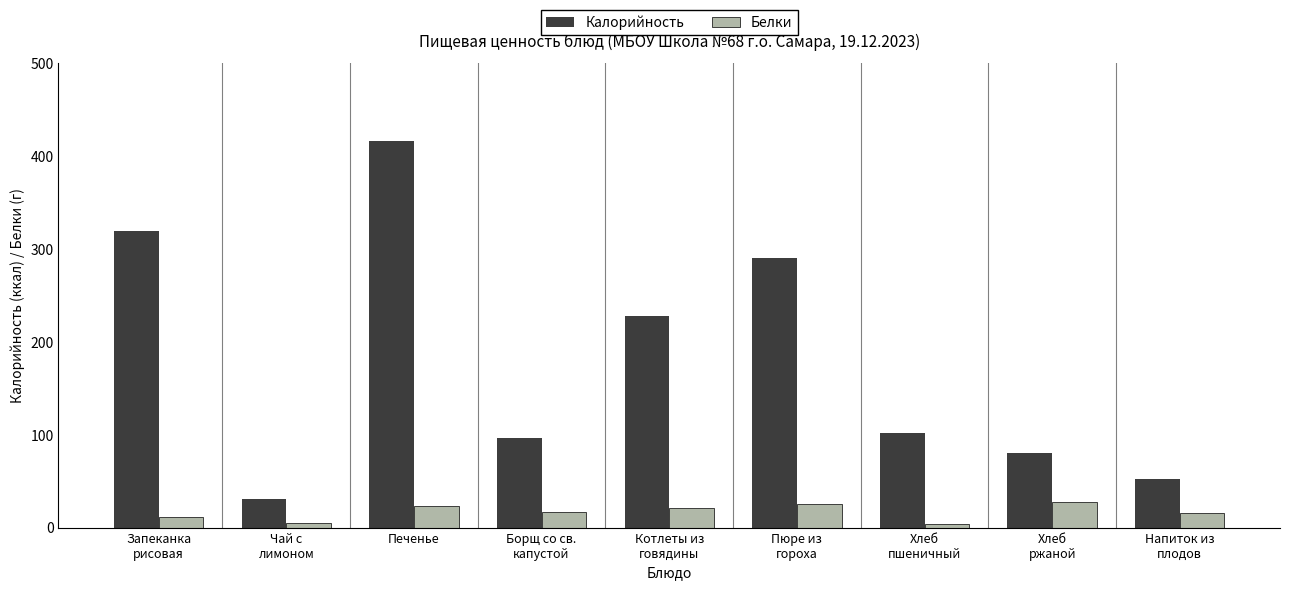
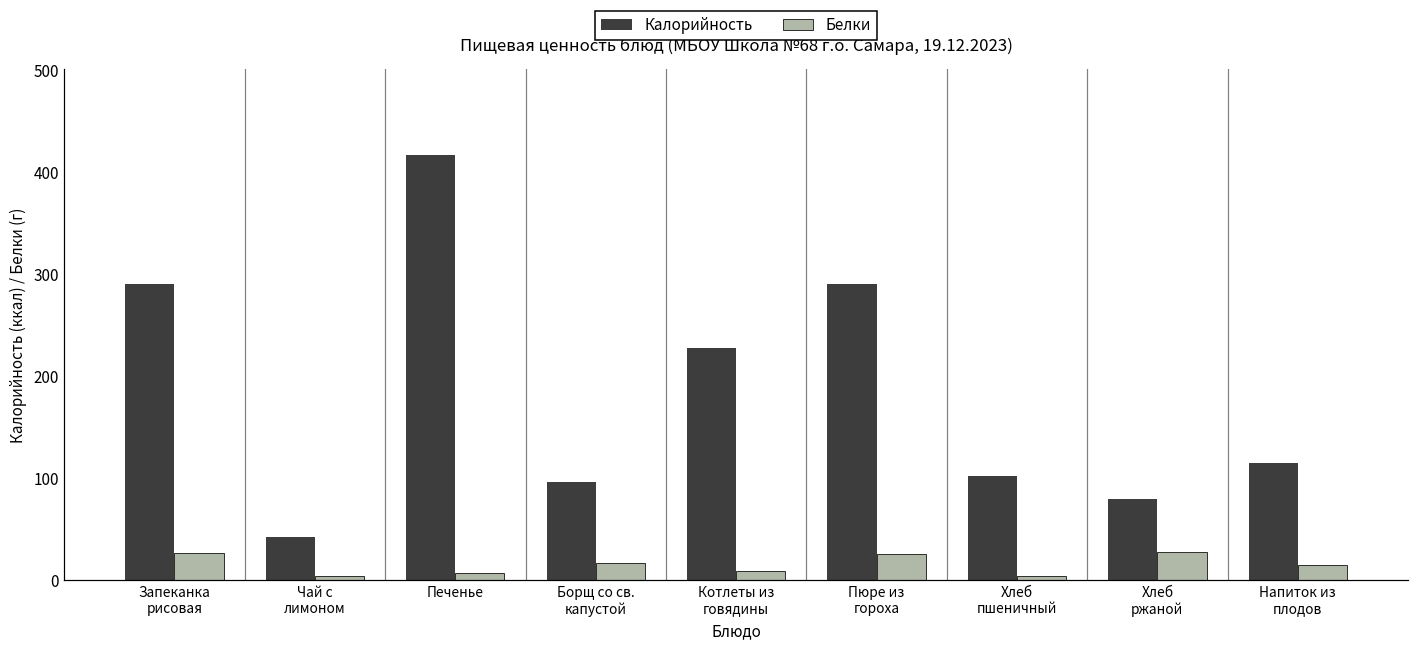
  {
    "Калорийность": {
-     "Запеканка рисовая": 320,
-     "Чай с лимоном": 30,
+     "Запеканка рисовая": 290,
+     "Чай с лимоном": 40,
      "Печенье": 420,
      "Борщ со св. капустой": 100,
      "Котлеты из говядины": 230,
      "Пюре из гороха": 290,
      "Хлеб пшеничный": 100,
      "Хлеб ржаной": 80,
-     "Напиток из плодов": 50
+     "Напиток из плодов": 120
    },
    "Белки": {
-     "Запеканка рисовая": 10,
+     "Запеканка рисовая": 30,
      "Чай с лимоном": 0,
-     "Печенье": 20,
+     "Печенье": 10,
      "Борщ со св. капустой": 20,
-     "Котлеты из говядины": 20,
+     "Котлеты из говядины": 10,
      "Пюре из гороха": 30,
      "Хлеб пшеничный": 0,
      "Хлеб ржаной": 30,
      "Напиток из плодов": 20
    }
  }
